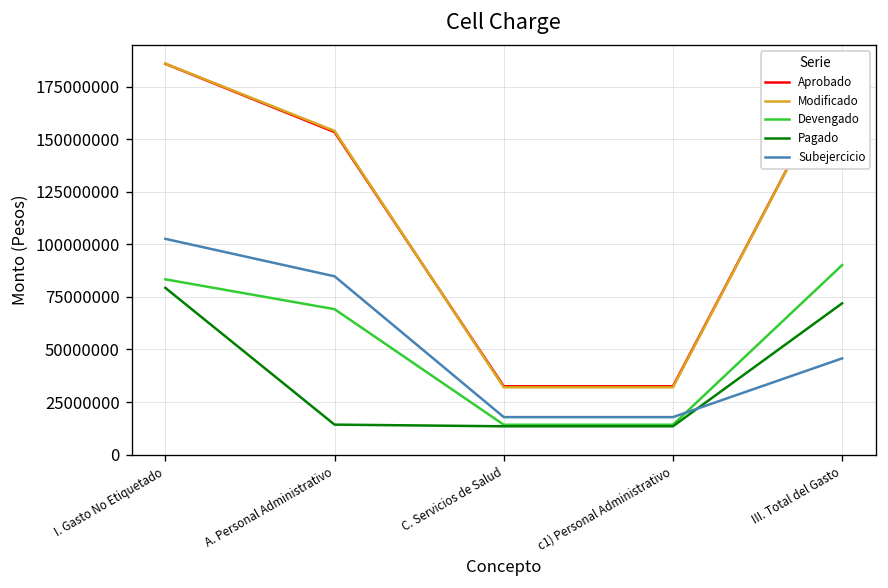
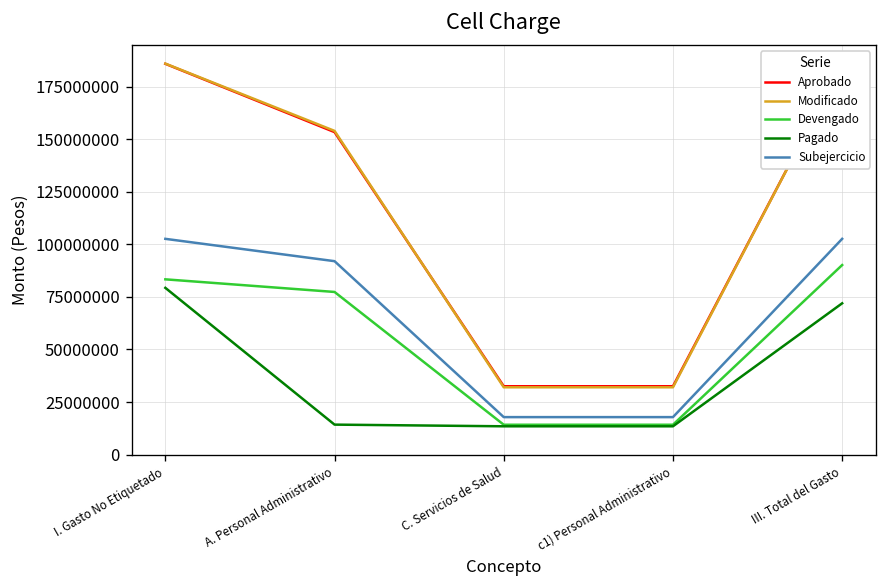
  {
    "Devengado": {
      "I. Gasto No Etiquetado": 83000000,
-     "A. Personal Administrativo": 69000000,
+     "A. Personal Administrativo": 77000000,
      "III. Total del Gasto": 90000000
    },
    "Pagado": {
      "I. Gasto No Etiquetado": 79000000,
      "A. Personal Administrativo": 14000000,
      "III. Total del Gasto": 72000000
    },
    "Subejercicio": {
      "I. Gasto No Etiquetado": 103000000,
-     "A. Personal Administrativo": 85000000,
+     "A. Personal Administrativo": 92000000,
      "C. Servicios de Salud": 18000000,
      "c1) Personal Administrativo": 18000000,
-     "III. Total del Gasto": 46000000
+     "III. Total del Gasto": 103000000
    }
  }
